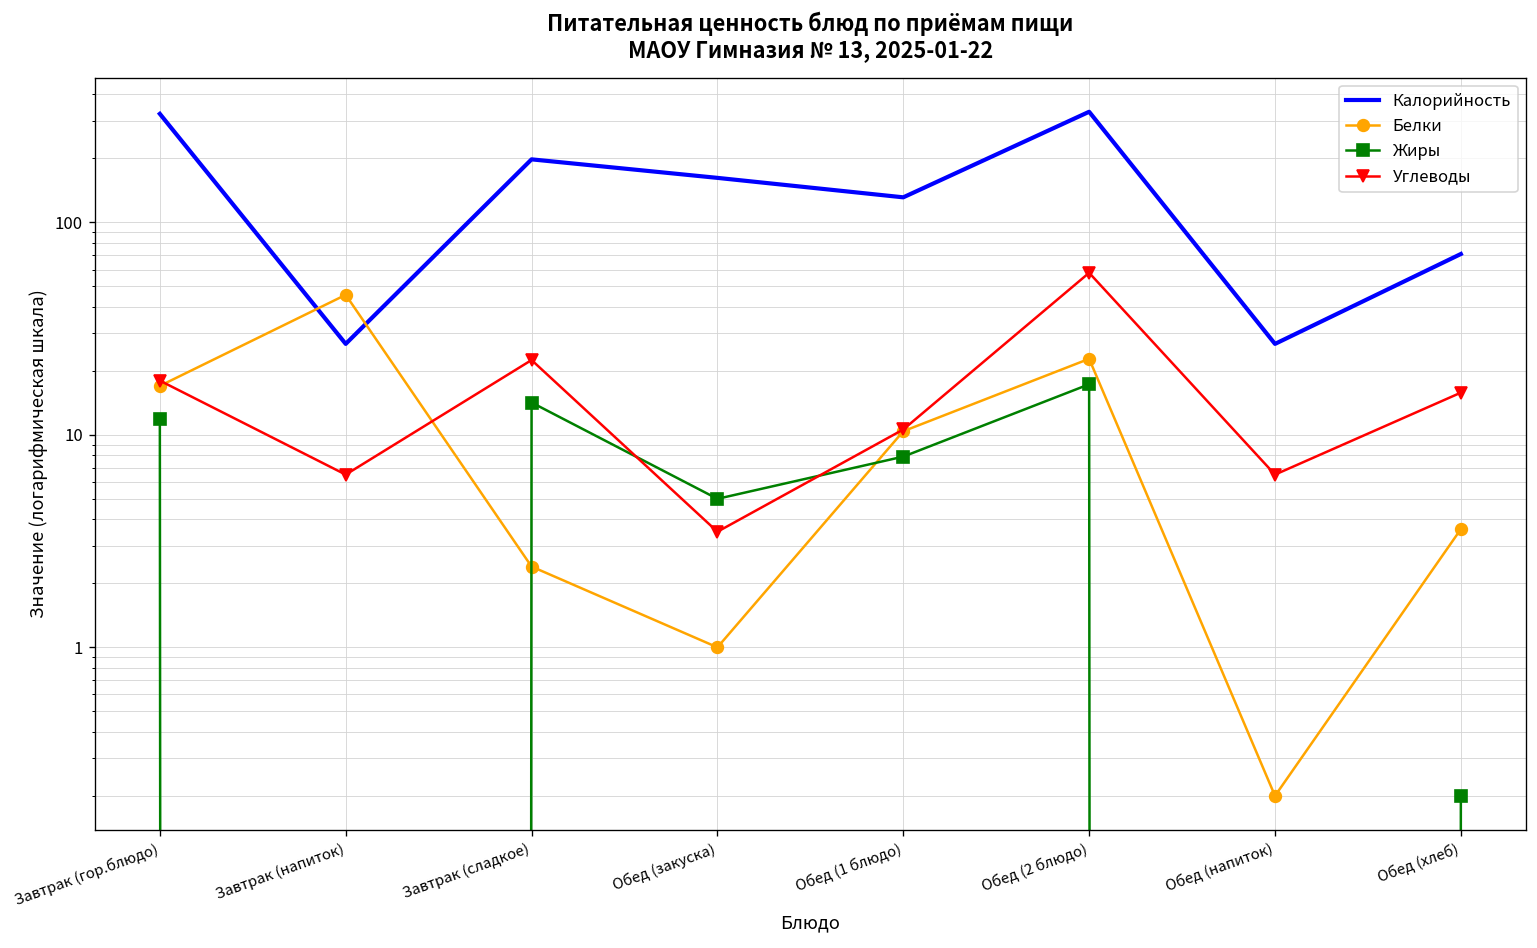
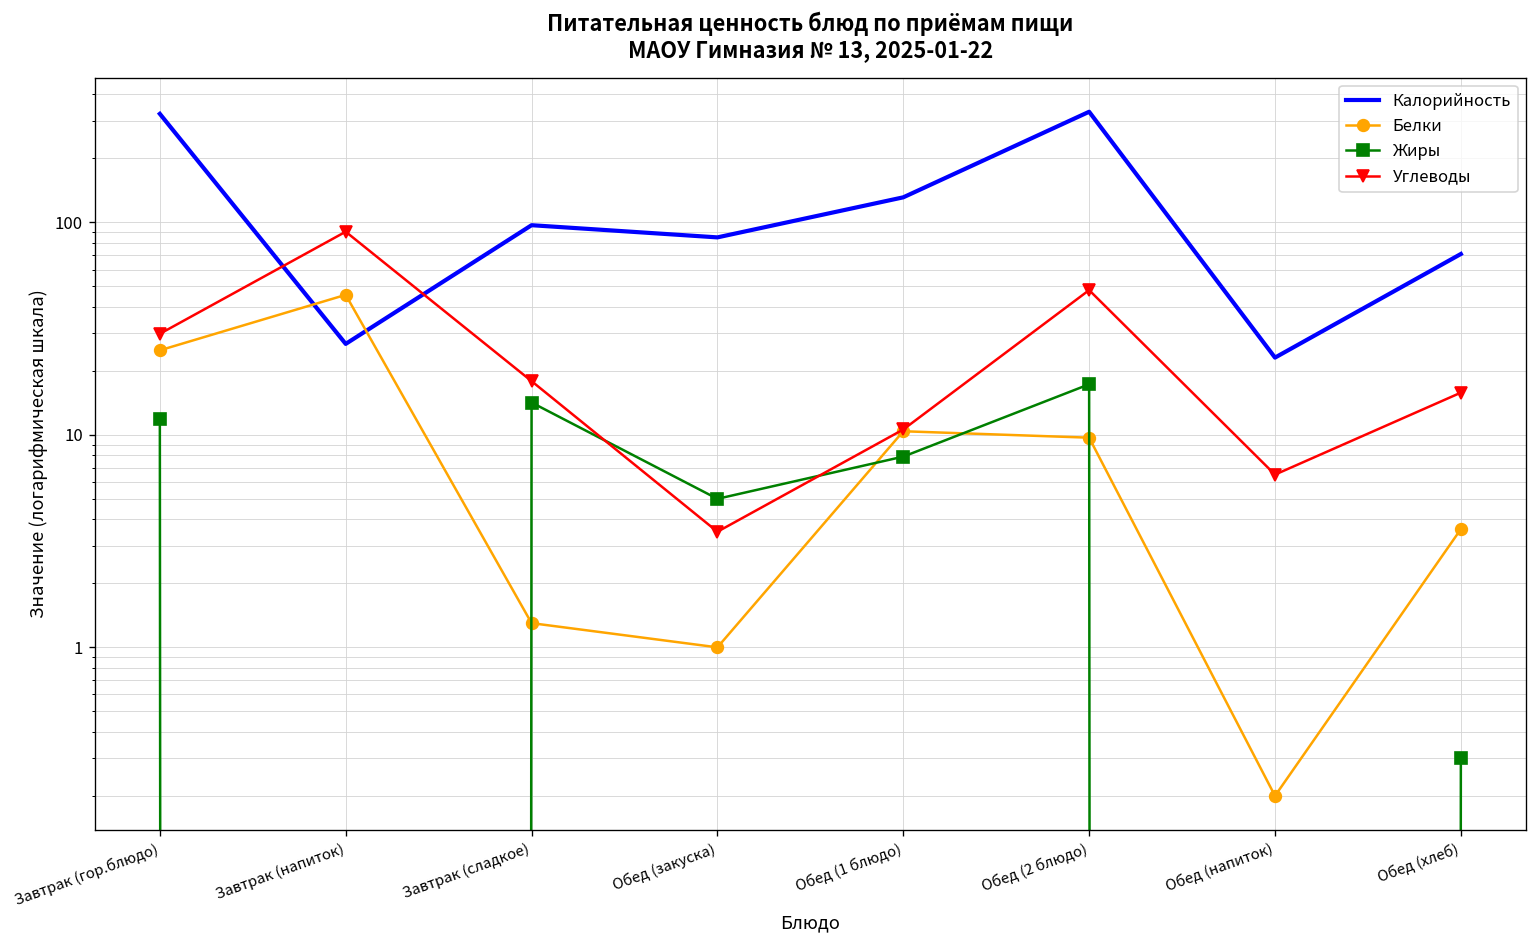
  {
    "Калорийность": {
      "Завтрак (гор.блюдо)": 320,
      "Завтрак (напиток)": 27,
-     "Завтрак (сладкое)": 200,
-     "Обед (закуска)": 160,
+     "Завтрак (сладкое)": 100,
+     "Обед (закуска)": 90,
      "Обед (1 блюдо)": 130,
      "Обед (2 блюдо)": 330,
-     "Обед (напиток)": 27,
+     "Обед (напиток)": 23,
      "Обед (хлеб)": 71
    },
    "Белки": {
-     "Завтрак (гор.блюдо)": 17,
+     "Завтрак (гор.блюдо)": 25,
      "Завтрак (напиток)": 46,
-     "Завтрак (сладкое)": 2.4,
+     "Завтрак (сладкое)": 1.3,
      "Обед (закуска)": 1.0,
-     "Обед (2 блюдо)": 23,
+     "Обед (2 блюдо)": 10,
      "Обед (напиток)": 0.2,
      "Обед (хлеб)": 3.6
    },
    "Жиры": {
      "Завтрак (гор.блюдо)": 12,
      "Завтрак (сладкое)": 14,
      "Обед (закуска)": 5.0,
      "Обед (1 блюдо)": 8,
      "Обед (2 блюдо)": 17,
-     "Обед (хлеб)": 0.2
+     "Обед (хлеб)": 0.3
    },
    "Углеводы": {
-     "Завтрак (гор.блюдо)": 18,
-     "Завтрак (напиток)": 6.5,
-     "Завтрак (сладкое)": 23,
+     "Завтрак (гор.блюдо)": 30,
+     "Завтрак (напиток)": 90,
+     "Завтрак (сладкое)": 18,
      "Обед (закуска)": 3.5,
-     "Обед (2 блюдо)": 58,
+     "Обед (2 блюдо)": 48,
      "Обед (напиток)": 6.5,
      "Обед (хлеб)": 16
    }
  }
